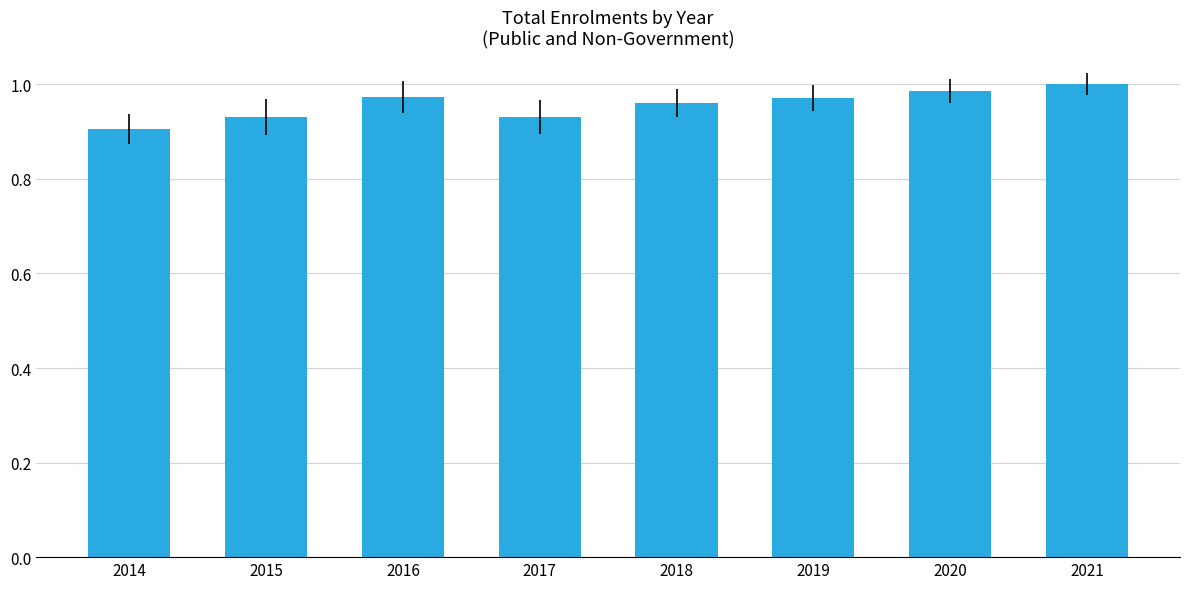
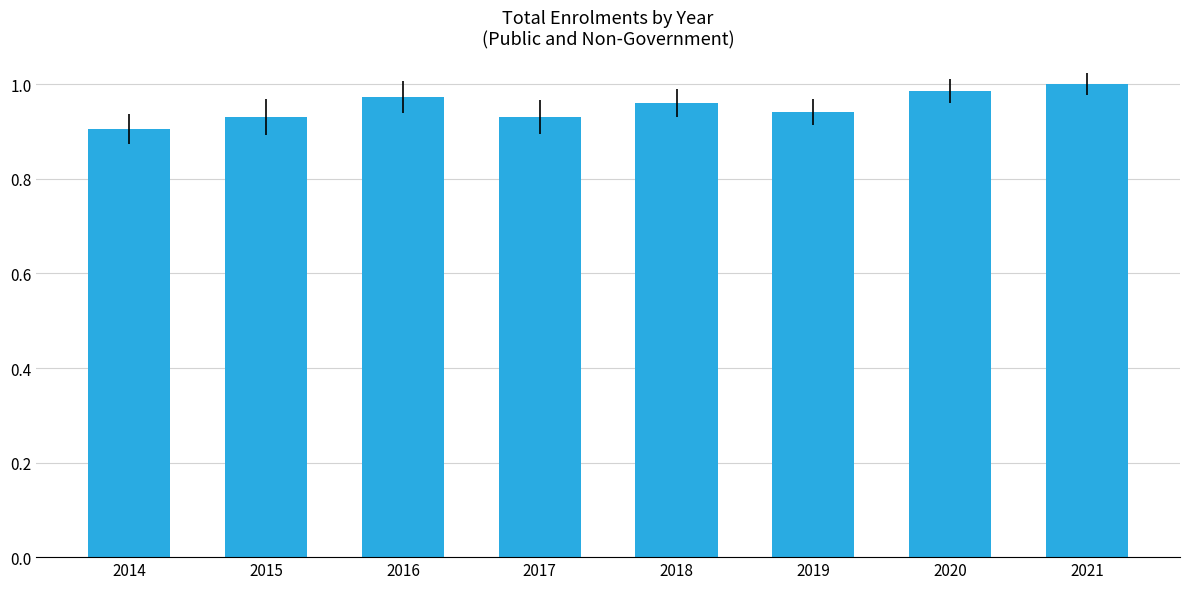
  {
    "2014": 0.91,
    "2015": 0.93,
    "2016": 0.97,
    "2017": 0.93,
    "2018": 0.96,
-   "2019": 0.97,
+   "2019": 0.94,
    "2020": 0.99,
    "2021": 1.00
  }
